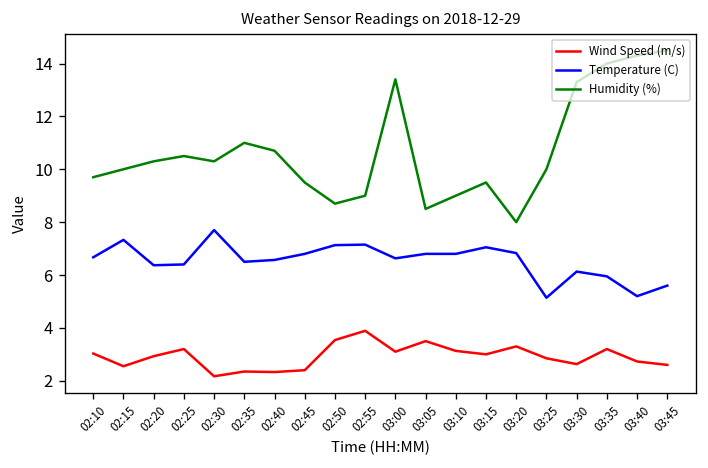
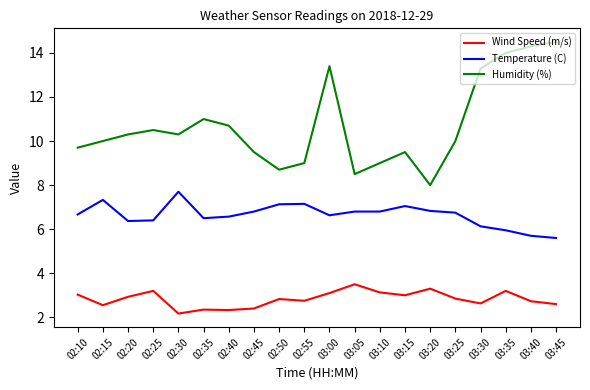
  {
    "Wind Speed (m/s)": {
      "02:10": 3.0,
      "02:15": 2.6,
      "02:20": 2.9,
      "02:25": 3.2,
      "02:30": 2.2,
      "02:35": 2.4,
      "02:40": 2.3,
      "02:45": 2.4,
-     "02:50": 3.5,
-     "02:55": 3.9,
+     "02:50": 2.8,
+     "02:55": 2.8,
      "03:00": 3.1,
      "03:05": 3.5,
      "03:10": 3.1,
      "03:15": 3.0,
      "03:20": 3.3,
      "03:25": 2.9,
      "03:30": 2.6,
      "03:35": 3.2,
      "03:40": 2.7,
      "03:45": 2.6
    },
    "Temperature (C)": {
      "02:10": 6.7,
      "02:15": 7.3,
      "02:20": 6.4,
      "02:25": 6.4,
      "02:30": 7.7,
      "02:35": 6.5,
      "02:40": 6.6,
      "02:45": 6.8,
      "02:50": 7.1,
      "02:55": 7.2,
      "03:00": 6.6,
      "03:05": 6.8,
      "03:10": 6.8,
      "03:15": 7.1,
      "03:20": 6.8,
-     "03:25": 5.1,
+     "03:25": 6.8,
      "03:30": 6.1,
      "03:35": 6.0,
-     "03:40": 5.2,
+     "03:40": 5.7,
      "03:45": 5.6
    },
    "Humidity (%)": {
      "02:10": 9.7,
      "02:15": 10.0,
      "02:20": 10.3,
      "02:25": 10.5,
      "02:30": 10.3,
      "02:35": 11.0,
      "02:40": 10.7,
      "02:45": 9.5,
      "02:50": 8.7,
      "02:55": 9.0,
      "03:00": 13.4,
      "03:05": 8.5,
      "03:10": 9.0,
      "03:15": 9.5,
      "03:20": 8.0,
      "03:25": 10.0
    }
  }
